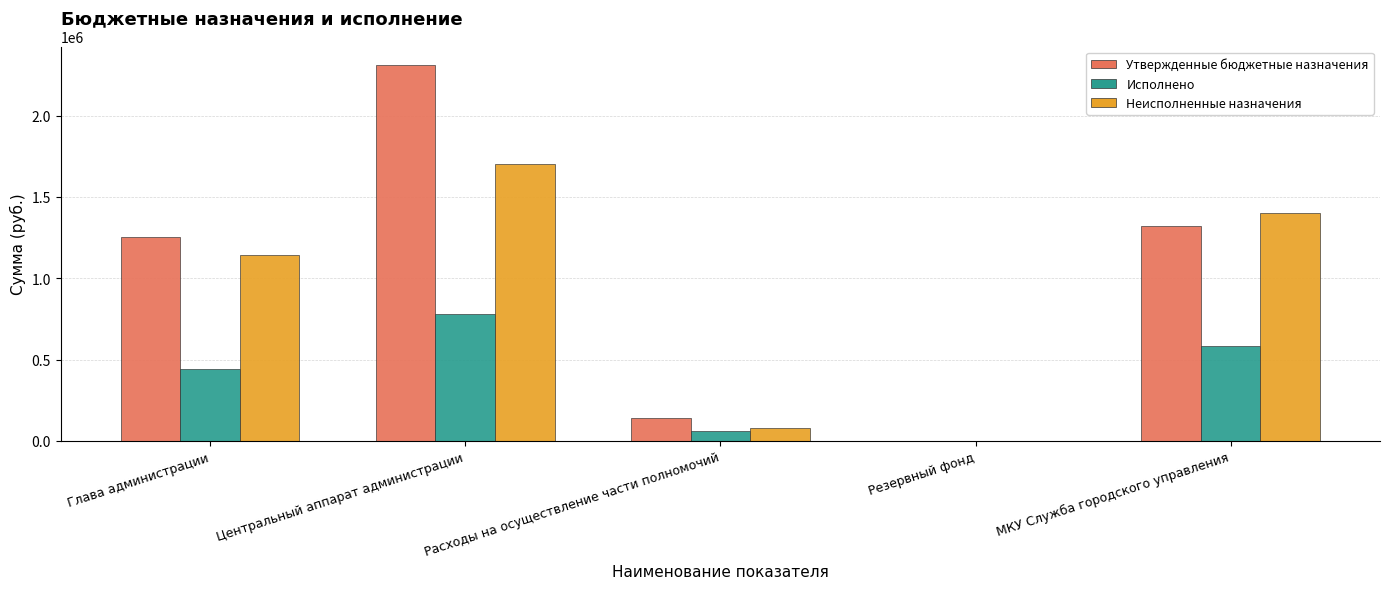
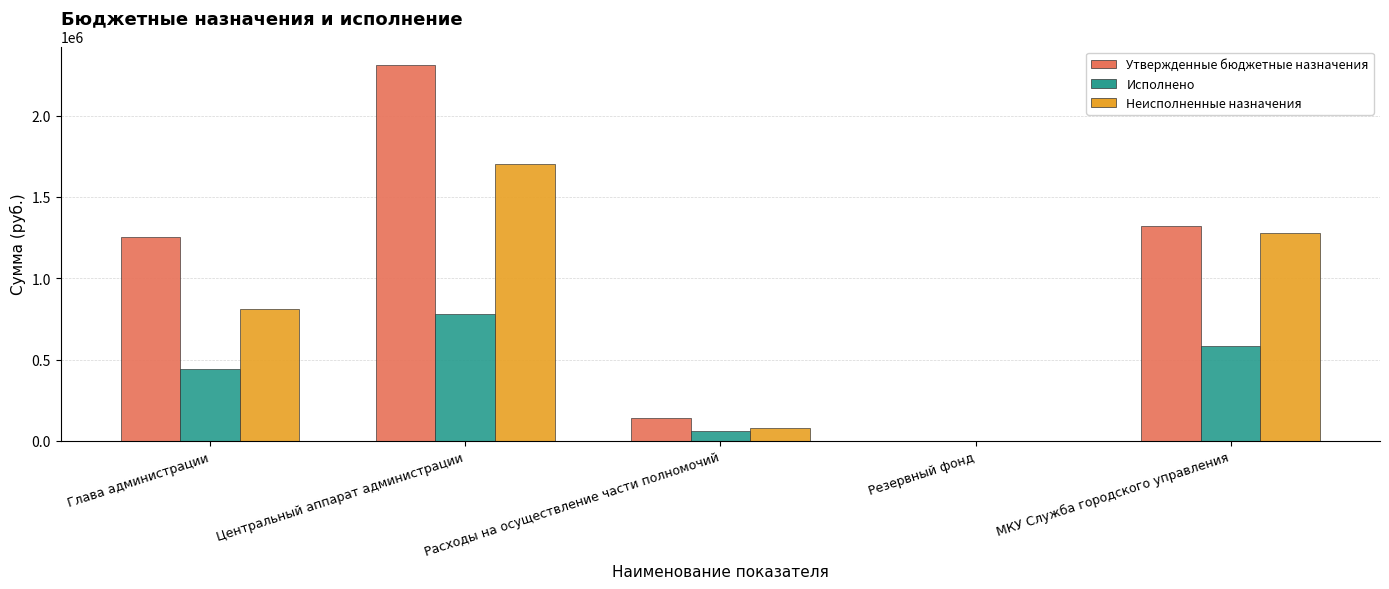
  {
    "Утвержденные бюджетные назначения": {
      "Глава администрации": 1250000,
      "Центральный аппарат администрации": 2310000,
      "Расходы на осуществление части полномочий": 140000,
      "МКУ Служба городского управления": 1320000
    },
    "Исполнено": {
      "Глава администрации": 440000,
      "Центральный аппарат администрации": 780000,
      "Расходы на осуществление части полномочий": 60000,
      "Резервный фонд": 0,
      "МКУ Служба городского управления": 580000
    },
    "Неисполненные назначения": {
-     "Глава администрации": 1140000,
+     "Глава администрации": 810000,
      "Центральный аппарат администрации": 1700000,
      "Расходы на осуществление части полномочий": 80000,
-     "МКУ Служба городского управления": 1400000
+     "МКУ Служба городского управления": 1280000
    }
  }
